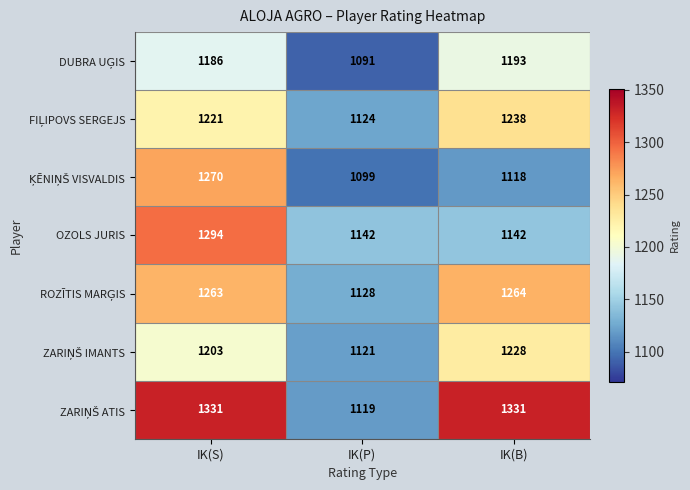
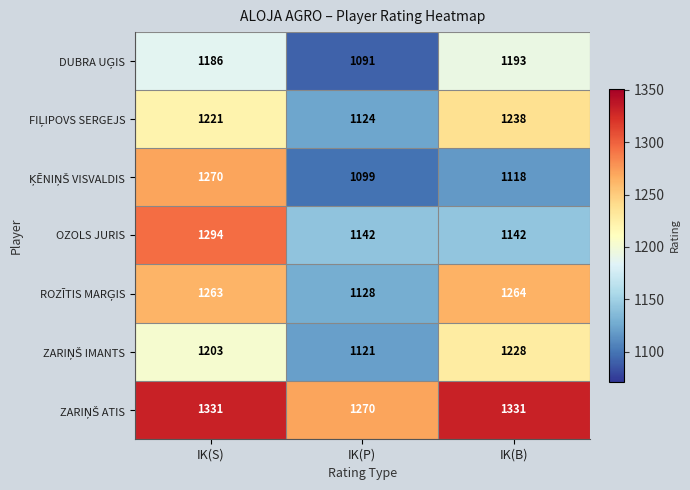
  {
    "DUBRA UĢIS": {
      "IK(S)": 1186,
      "IK(P)": 1091,
      "IK(B)": 1193
    },
    "FIĻIPOVS SERGEJS": {
      "IK(S)": 1221,
      "IK(P)": 1124,
      "IK(B)": 1238
    },
    "ĶĒNIŅŠ VISVALDIS": {
      "IK(S)": 1270,
      "IK(P)": 1099,
      "IK(B)": 1118
    },
    "OZOLS JURIS": {
      "IK(S)": 1294,
      "IK(P)": 1142,
      "IK(B)": 1142
    },
    "ROZĪTIS MARĢIS": {
      "IK(S)": 1263,
      "IK(P)": 1128,
      "IK(B)": 1264
    },
    "ZARIŅŠ IMANTS": {
      "IK(S)": 1203,
      "IK(P)": 1121,
      "IK(B)": 1228
    },
    "ZARIŅŠ ATIS": {
      "IK(S)": 1331,
-     "IK(P)": 1119,
+     "IK(P)": 1270,
      "IK(B)": 1331
    }
  }
